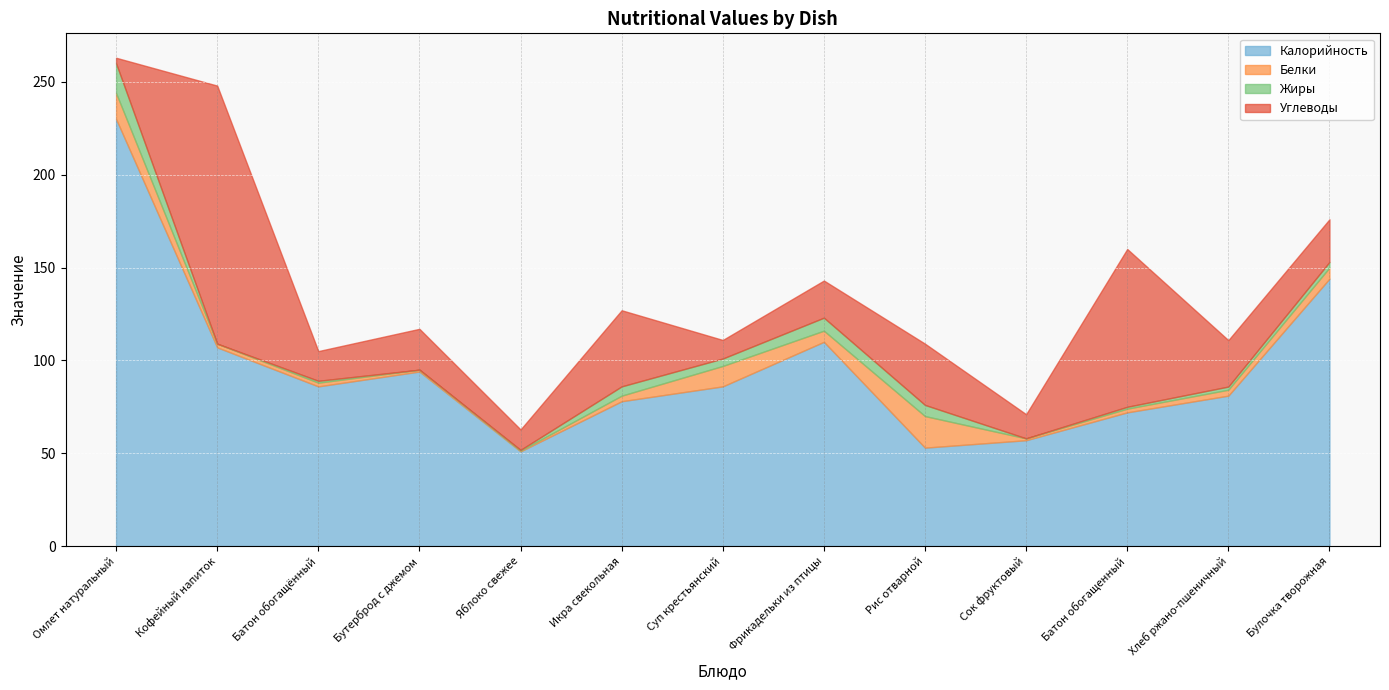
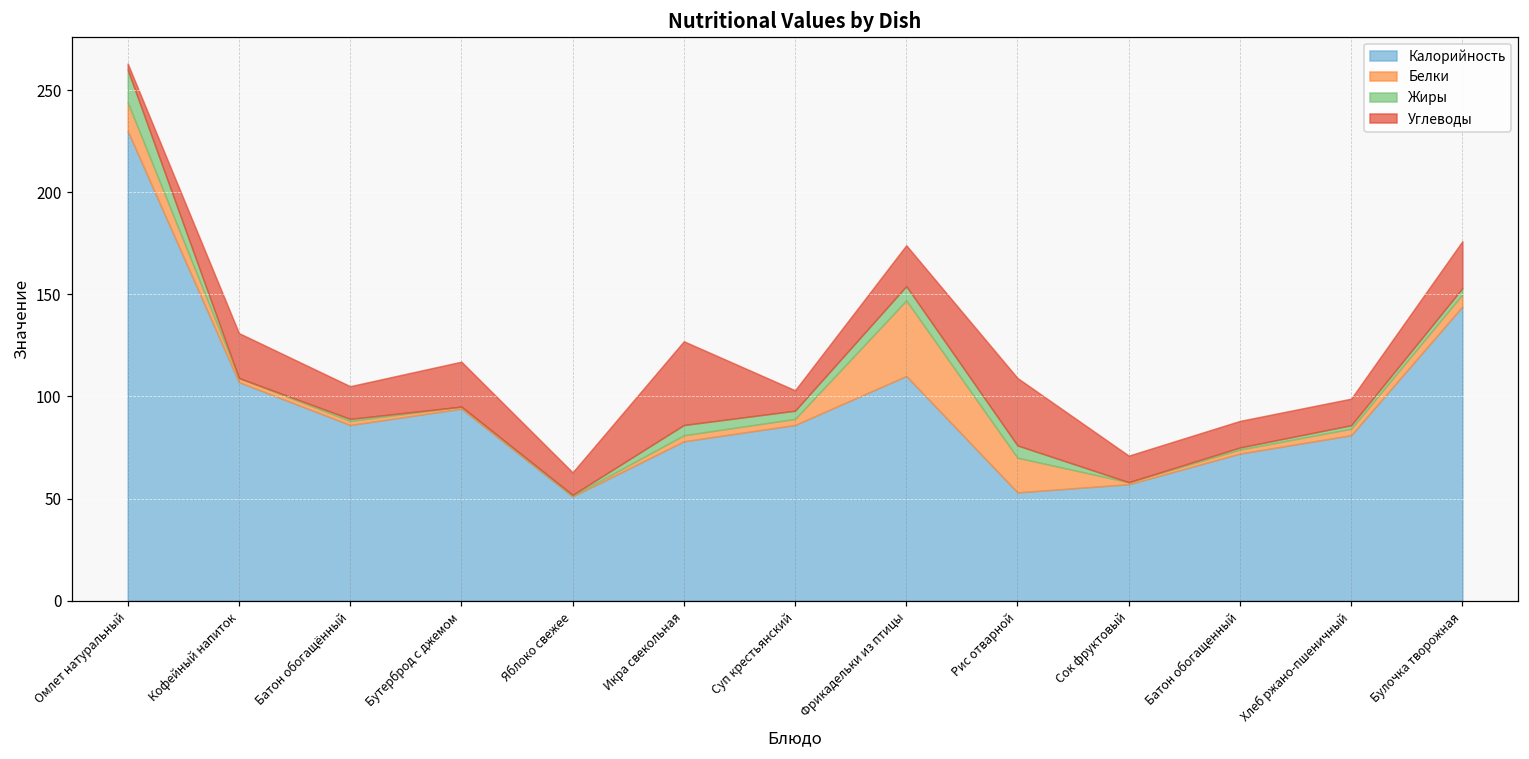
  {
    "Калорийность": {
      "Омлет натуральный": 230,
      "Кофейный напиток": 107,
      "Батон обогащённый": 86,
      "Икра свекольная": 78,
      "Суп крестьянский": 86,
      "Фрикадельки из птицы": 110,
      "Рис отварной": 53,
      "Батон обогащенный": 72,
      "Хлеб ржано-пшеничный": 81,
      "Булочка творожная": 144
    },
    "Белки": {
      "Омлет натуральный": 14,
      "Икра свекольная": 3,
-     "Суп крестьянский": 11,
-     "Фрикадельки из птицы": 6,
+     "Суп крестьянский": 3,
+     "Фрикадельки из птицы": 37,
      "Рис отварной": 17,
      "Хлеб ржано-пшеничный": 3,
      "Булочка творожная": 6
    },
    "Жиры": {
      "Омлет натуральный": 16,
      "Икра свекольная": 5,
      "Суп крестьянский": 4,
      "Фрикадельки из птицы": 7,
      "Рис отварной": 6,
      "Хлеб ржано-пшеничный": 2,
      "Булочка творожная": 3
    },
    "Углеводы": {
      "Омлет натуральный": 3,
-     "Кофейный напиток": 139,
+     "Кофейный напиток": 22,
      "Батон обогащённый": 16,
      "Бутерброд с джемом": 22,
      "Яблоко свежее": 11,
      "Икра свекольная": 41,
      "Суп крестьянский": 10,
      "Фрикадельки из птицы": 20,
      "Рис отварной": 33,
      "Сок фруктовый": 13,
-     "Батон обогащенный": 85,
-     "Хлеб ржано-пшеничный": 25,
+     "Батон обогащенный": 13,
+     "Хлеб ржано-пшеничный": 13,
      "Булочка творожная": 23
    }
  }
